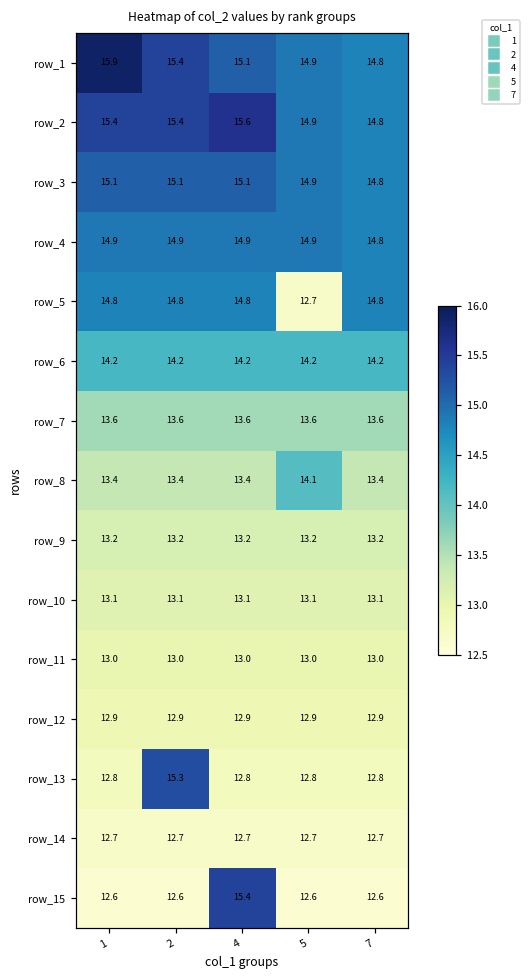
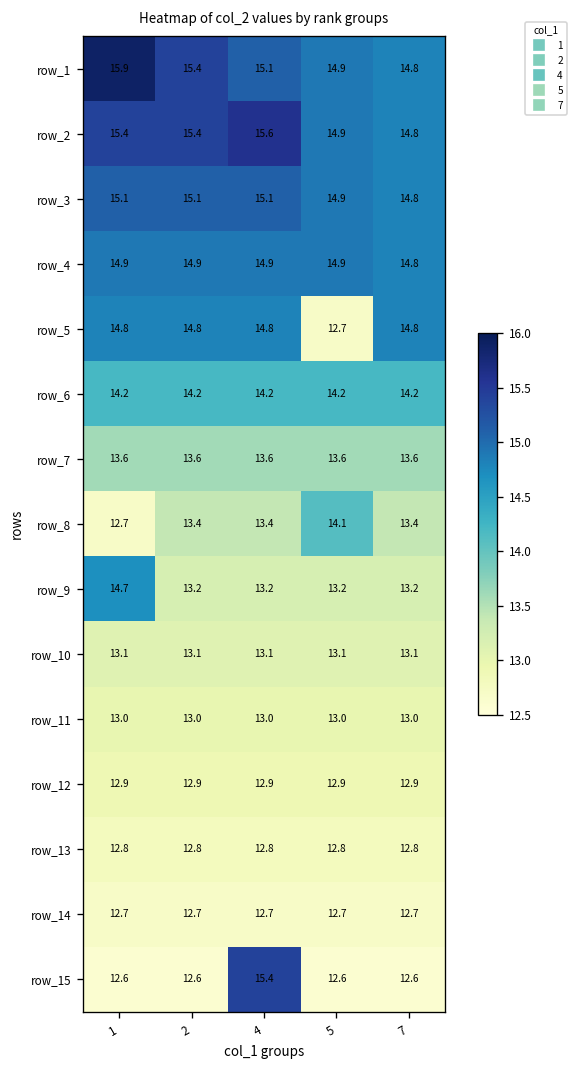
  {
    "row_1": {
      "1": 15.9,
      "2": 15.4,
      "4": 15.1,
      "5": 14.9,
      "7": 14.8
    },
    "row_2": {
      "1": 15.4,
      "2": 15.4,
      "4": 15.6,
      "5": 14.9,
      "7": 14.8
    },
    "row_3": {
      "1": 15.1,
      "2": 15.1,
      "4": 15.1,
      "5": 14.9,
      "7": 14.8
    },
    "row_4": {
      "1": 14.9,
      "2": 14.9,
      "4": 14.9,
      "5": 14.9,
      "7": 14.8
    },
    "row_5": {
      "1": 14.8,
      "2": 14.8,
      "4": 14.8,
      "5": 12.7,
      "7": 14.8
    },
    "row_6": {
      "1": 14.2,
      "2": 14.2,
      "4": 14.2,
      "5": 14.2,
      "7": 14.2
    },
    "row_7": {
      "1": 13.6,
      "2": 13.6,
      "4": 13.6,
      "5": 13.6,
      "7": 13.6
    },
    "row_8": {
-     "1": 13.4,
+     "1": 12.7,
      "2": 13.4,
      "4": 13.4,
      "5": 14.1,
      "7": 13.4
    },
    "row_9": {
-     "1": 13.2,
+     "1": 14.7,
      "2": 13.2,
      "4": 13.2,
      "5": 13.2,
      "7": 13.2
    },
    "row_10": {
      "1": 13.1,
      "2": 13.1,
      "4": 13.1,
      "5": 13.1,
      "7": 13.1
    },
    "row_11": {
      "1": 13.0,
      "2": 13.0,
      "4": 13.0,
      "5": 13.0,
      "7": 13.0
    },
    "row_12": {
      "1": 12.9,
      "2": 12.9,
      "4": 12.9,
      "5": 12.9,
      "7": 12.9
    },
    "row_13": {
      "1": 12.8,
-     "2": 15.3,
+     "2": 12.8,
      "4": 12.8,
      "5": 12.8,
      "7": 12.8
    },
    "row_14": {
      "1": 12.7,
      "2": 12.7,
      "4": 12.7,
      "5": 12.7,
      "7": 12.7
    },
    "row_15": {
      "1": 12.6,
      "2": 12.6,
      "4": 15.4,
      "5": 12.6,
      "7": 12.6
    }
  }
